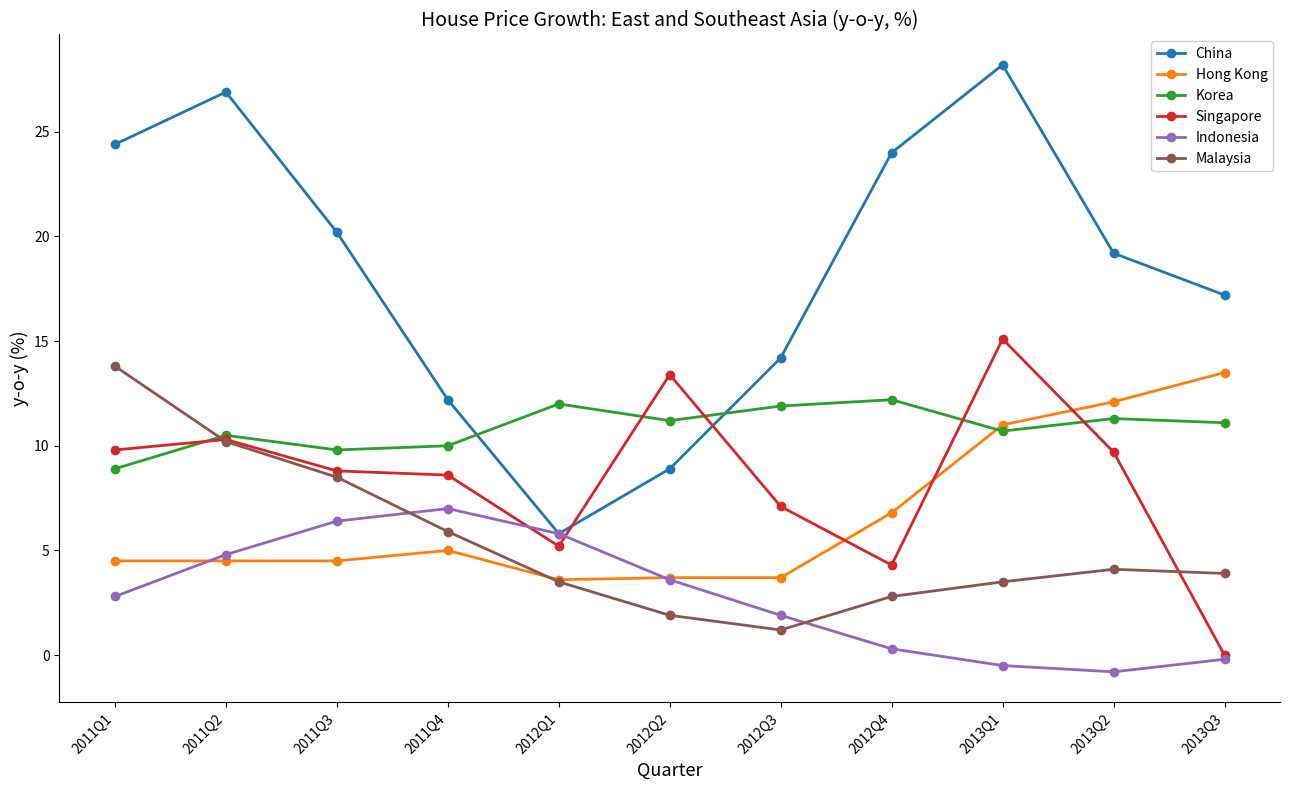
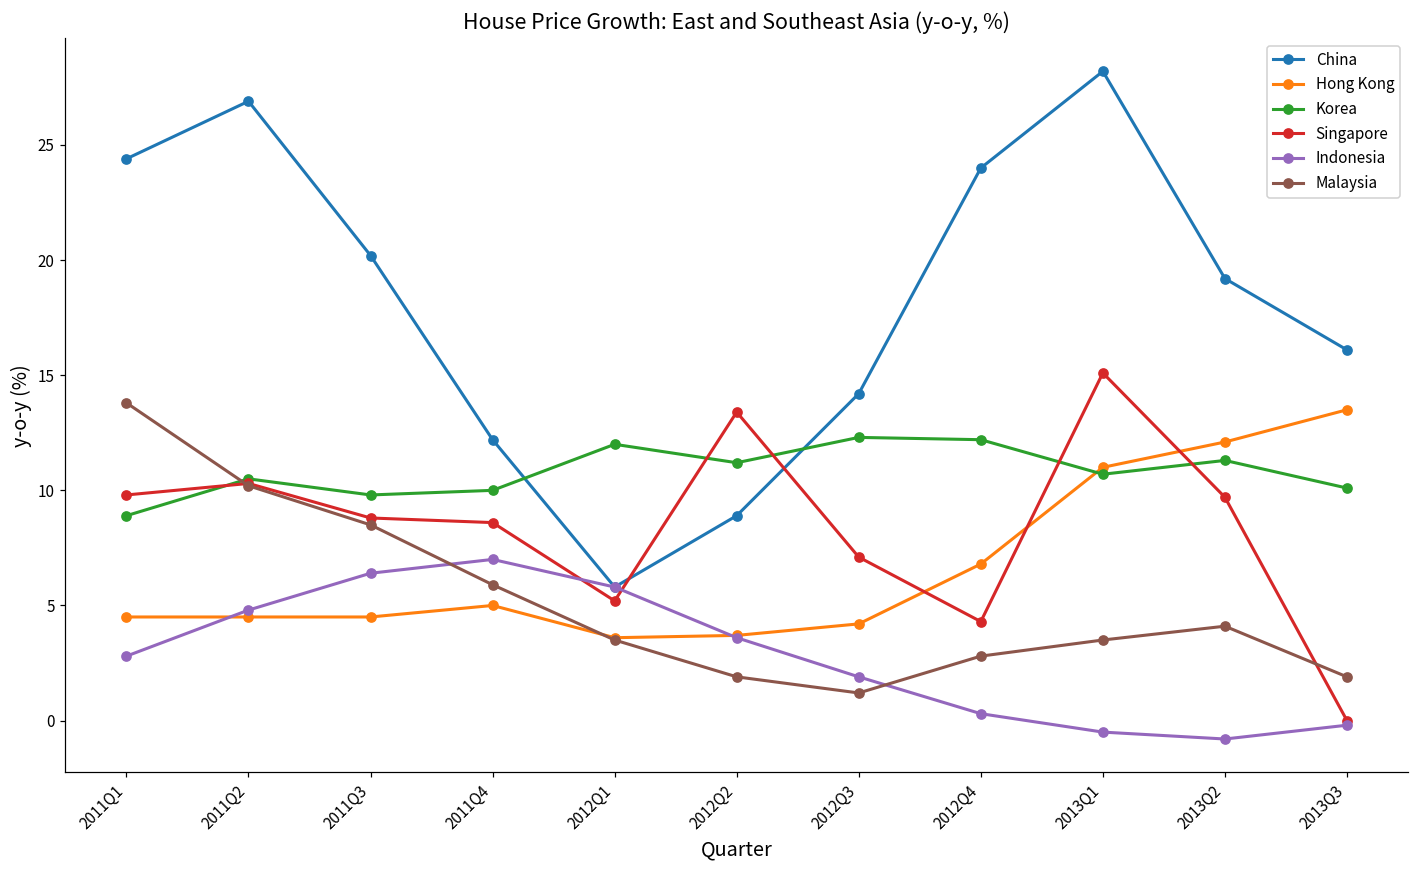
  {
    "China": {
      "2011Q1": 24.4,
      "2011Q2": 26.9,
      "2011Q3": 20.2,
      "2011Q4": 12.2,
      "2012Q2": 8.9,
      "2012Q3": 14.2,
      "2012Q4": 24.0,
      "2013Q1": 28.2,
      "2013Q2": 19.2,
-     "2013Q3": 17.2
+     "2013Q3": 16.1
    },
    "Hong Kong": {
      "2011Q1": 4.5,
      "2011Q2": 4.5,
      "2011Q3": 4.5,
      "2011Q4": 5.0,
-     "2012Q3": 3.7,
+     "2012Q3": 4.2,
      "2012Q4": 6.8,
      "2013Q1": 11.0,
      "2013Q2": 12.1,
      "2013Q3": 13.5
    },
    "Korea": {
      "2011Q1": 8.9,
      "2011Q2": 10.5,
      "2011Q3": 9.8,
      "2011Q4": 10.0,
      "2012Q1": 12.0,
      "2012Q2": 11.2,
-     "2012Q3": 11.9,
+     "2012Q3": 12.3,
      "2012Q4": 12.2,
      "2013Q1": 10.7,
      "2013Q2": 11.3,
-     "2013Q3": 11.1
+     "2013Q3": 10.1
    },
    "Singapore": {
      "2011Q1": 9.8,
      "2011Q3": 8.8,
      "2011Q4": 8.6,
      "2012Q1": 5.2,
      "2012Q2": 13.4,
      "2012Q3": 7.1,
      "2012Q4": 4.3,
      "2013Q1": 15.1,
      "2013Q2": 9.7,
      "2013Q3": 0.0
    },
    "Indonesia": {
      "2011Q1": 2.8,
      "2011Q2": 4.8,
      "2011Q3": 6.4,
      "2011Q4": 7.0,
      "2012Q3": 1.9,
      "2012Q4": 0.3,
      "2013Q1": -0.5,
      "2013Q2": -0.8,
      "2013Q3": -0.2
    },
    "Malaysia": {
      "2011Q1": 13.8,
      "2011Q3": 8.5,
      "2011Q4": 5.9,
      "2012Q2": 1.9,
      "2012Q3": 1.2,
      "2012Q4": 2.8,
      "2013Q1": 3.5,
      "2013Q2": 4.1,
-     "2013Q3": 3.9
+     "2013Q3": 1.9
    }
  }
